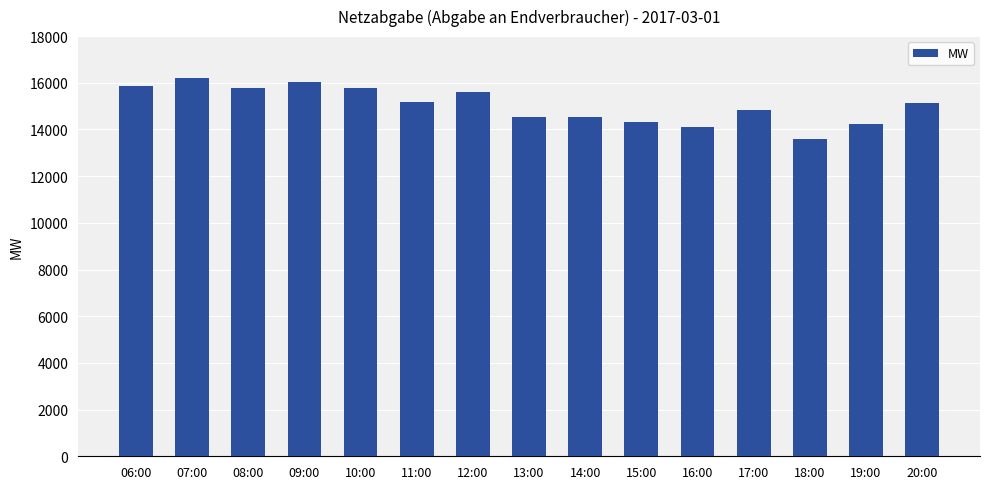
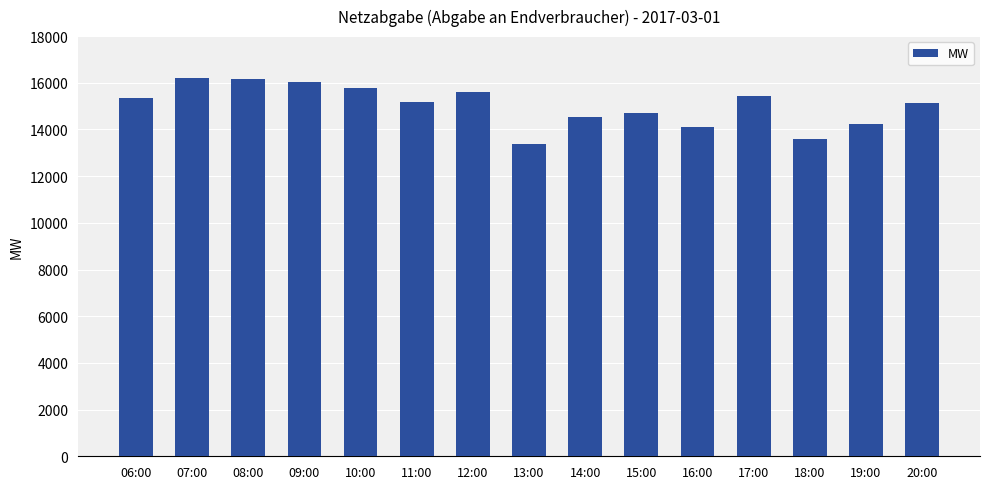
  {
-   "06:00": 15900,
+   "06:00": 15400,
    "07:00": 16200,
-   "08:00": 15800,
+   "08:00": 16200,
    "09:00": 16100,
    "10:00": 15800,
    "11:00": 15200,
    "12:00": 15600,
-   "13:00": 14500,
+   "13:00": 13400,
    "14:00": 14500,
-   "15:00": 14300,
+   "15:00": 14700,
    "16:00": 14100,
-   "17:00": 14800,
+   "17:00": 15400,
    "18:00": 13600,
    "19:00": 14200,
    "20:00": 15100
  }
